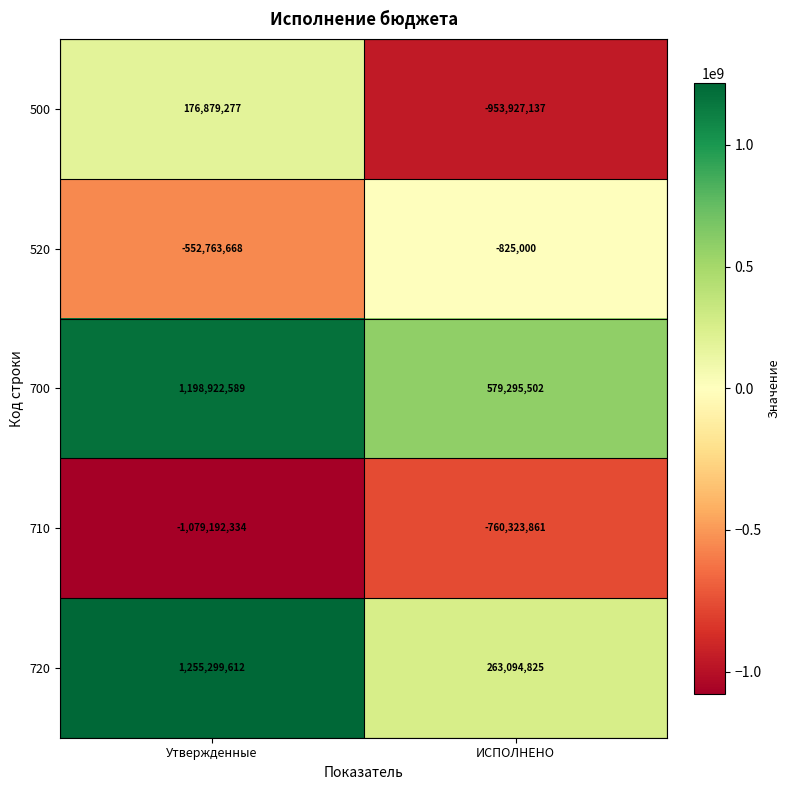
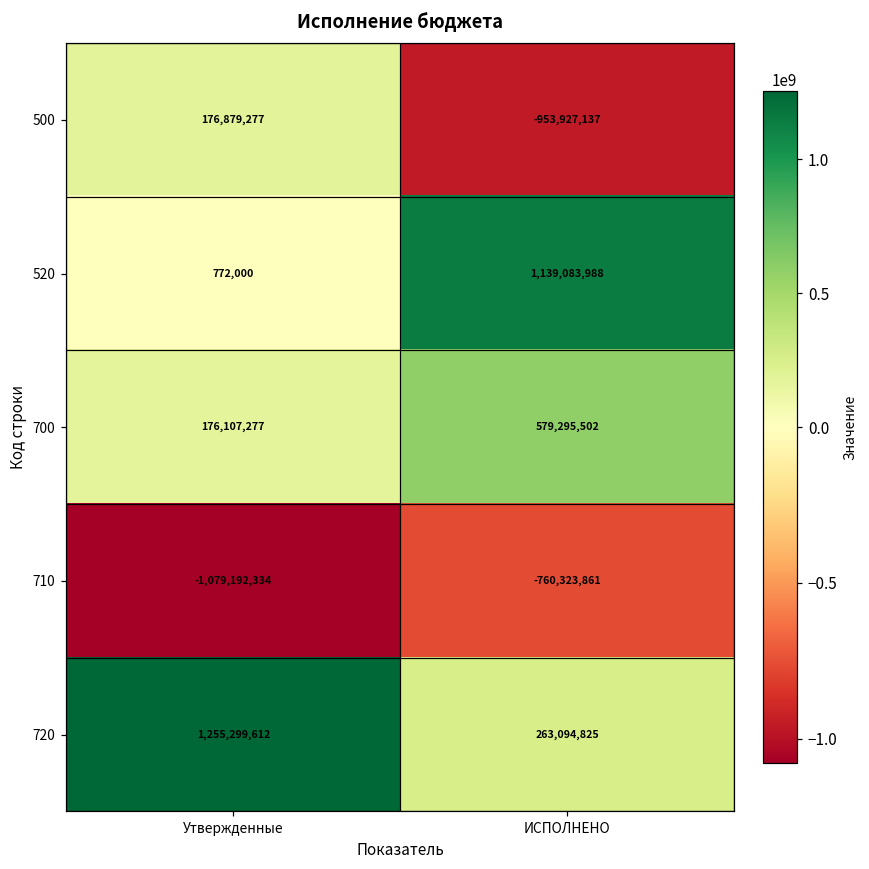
  {
    "500": {
      "Утвержденные": "176,879,277",
      "ИСПОЛНЕНО": "-953,927,137"
    },
    "520": {
-     "Утвержденные": "-552,763,668",
-     "ИСПОЛНЕНО": "-825,000"
+     "Утвержденные": "772,000",
+     "ИСПОЛНЕНО": "1,139,083,988"
    },
    "700": {
-     "Утвержденные": "1,198,922,589",
+     "Утвержденные": "176,107,277",
      "ИСПОЛНЕНО": "579,295,502"
    },
    "710": {
      "Утвержденные": "-1,079,192,334",
      "ИСПОЛНЕНО": "-760,323,861"
    },
    "720": {
      "Утвержденные": "1,255,299,612",
      "ИСПОЛНЕНО": "263,094,825"
    }
  }
